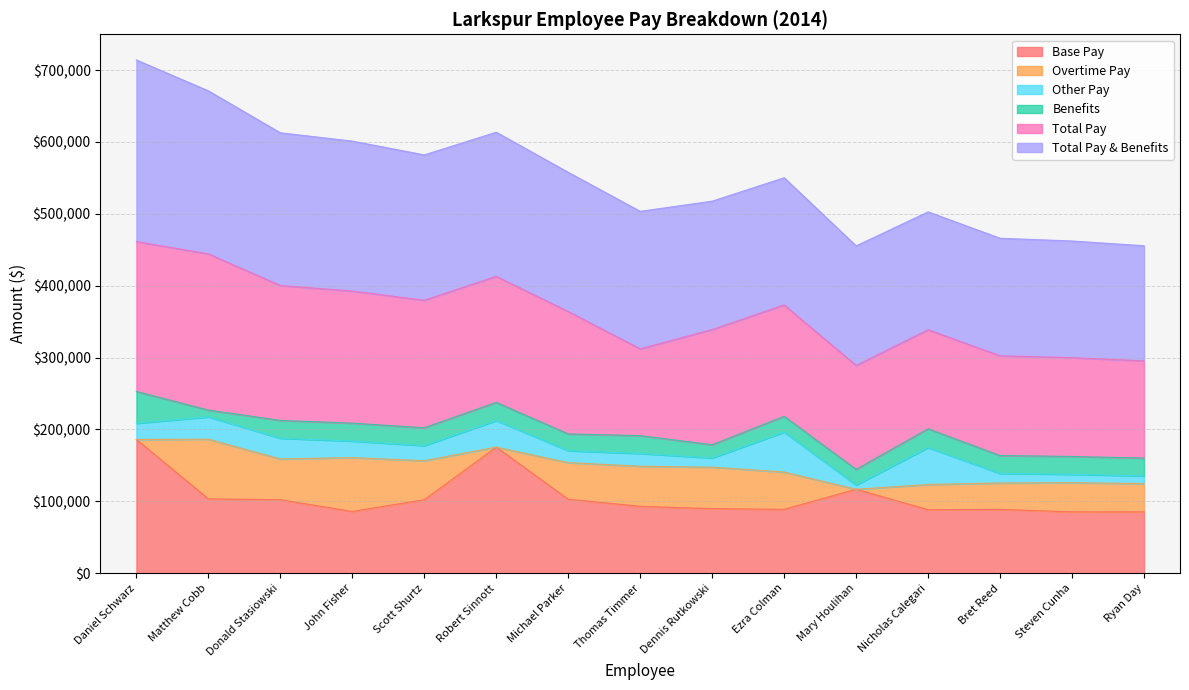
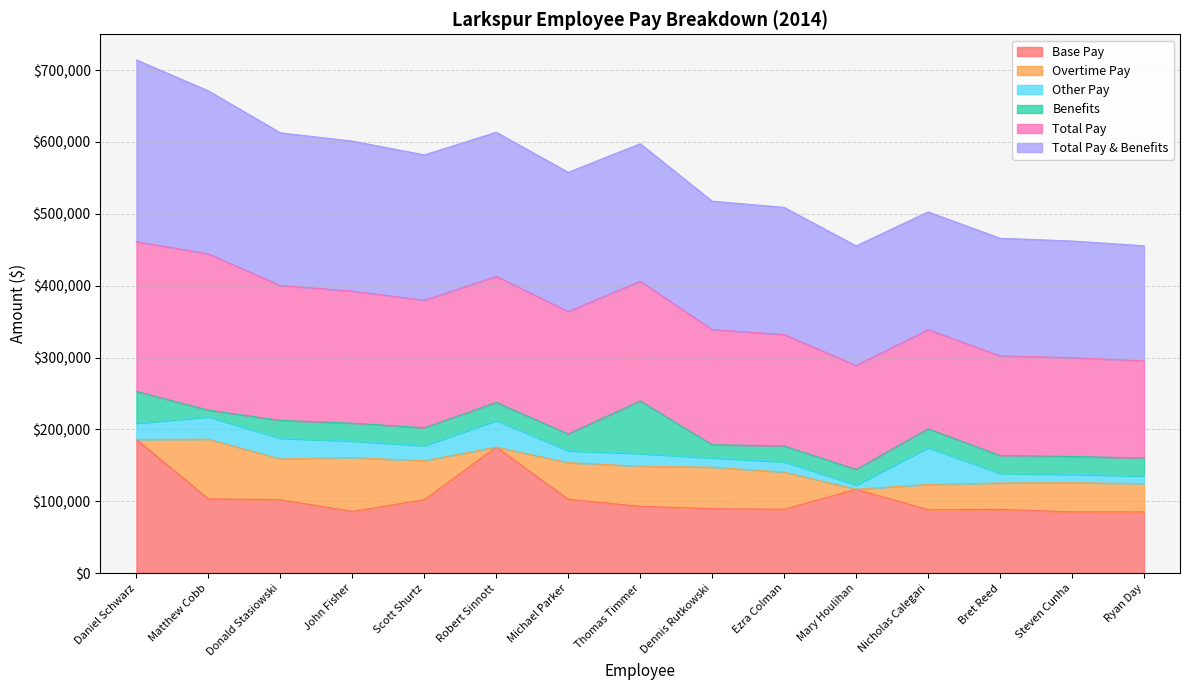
  {
    "Base Pay": {
      "Matthew Cobb": "$100,000",
      "Donald Stasiowski": "$100,000",
      "John Fisher": "$90,000",
      "Scott Shurtz": "$100,000",
      "Michael Parker": "$100,000",
      "Thomas Timmer": "$90,000",
      "Dennis Rutkowski": "$90,000",
      "Ezra Colman": "$90,000",
      "Nicholas Calegari": "$90,000",
      "Bret Reed": "$90,000",
      "Steven Cunha": "$90,000",
      "Ryan Day": "$90,000"
    },
    "Overtime Pay": {
      "Matthew Cobb": "$80,000",
      "Donald Stasiowski": "$60,000",
      "John Fisher": "$70,000",
      "Scott Shurtz": "$50,000",
      "Michael Parker": "$50,000",
      "Thomas Timmer": "$60,000",
      "Dennis Rutkowski": "$60,000",
      "Ezra Colman": "$50,000",
      "Nicholas Calegari": "$40,000",
      "Bret Reed": "$40,000",
      "Steven Cunha": "$40,000",
      "Ryan Day": "$40,000"
    },
    "Other Pay": {
      "Daniel Schwarz": "$20,000",
      "Matthew Cobb": "$30,000",
      "Donald Stasiowski": "$30,000",
      "John Fisher": "$20,000",
      "Scott Shurtz": "$20,000",
      "Robert Sinnott": "$40,000",
      "Michael Parker": "$20,000",
      "Thomas Timmer": "$20,000",
      "Dennis Rutkowski": "$10,000",
-     "Ezra Colman": "$60,000",
+     "Ezra Colman": "$10,000",
      "Mary Houlihan": "$10,000",
      "Nicholas Calegari": "$50,000",
      "Bret Reed": "$10,000",
      "Steven Cunha": "$10,000",
      "Ryan Day": "$10,000"
    },
    "Benefits": {
      "Daniel Schwarz": "$40,000",
      "Matthew Cobb": "$10,000",
      "Donald Stasiowski": "$20,000",
      "John Fisher": "$20,000",
      "Scott Shurtz": "$20,000",
      "Robert Sinnott": "$30,000",
      "Michael Parker": "$20,000",
-     "Thomas Timmer": "$20,000",
+     "Thomas Timmer": "$70,000",
      "Dennis Rutkowski": "$20,000",
      "Ezra Colman": "$20,000",
      "Mary Houlihan": "$20,000",
      "Nicholas Calegari": "$30,000",
      "Bret Reed": "$20,000",
      "Steven Cunha": "$20,000",
      "Ryan Day": "$20,000"
    },
    "Total Pay": {
      "Daniel Schwarz": "$210,000",
      "Matthew Cobb": "$220,000",
      "Donald Stasiowski": "$190,000",
      "John Fisher": "$180,000",
      "Scott Shurtz": "$180,000",
      "Robert Sinnott": "$180,000",
      "Michael Parker": "$170,000",
-     "Thomas Timmer": "$120,000",
+     "Thomas Timmer": "$170,000",
      "Dennis Rutkowski": "$160,000",
      "Ezra Colman": "$150,000",
      "Mary Houlihan": "$140,000",
      "Nicholas Calegari": "$140,000",
      "Bret Reed": "$140,000",
      "Steven Cunha": "$140,000",
      "Ryan Day": "$140,000"
    },
    "Total Pay & Benefits": {
      "Daniel Schwarz": "$250,000",
      "Matthew Cobb": "$230,000",
      "Donald Stasiowski": "$210,000",
      "John Fisher": "$210,000",
      "Scott Shurtz": "$200,000",
      "Robert Sinnott": "$200,000",
      "Michael Parker": "$190,000",
      "Thomas Timmer": "$190,000",
      "Dennis Rutkowski": "$180,000",
      "Ezra Colman": "$180,000",
      "Mary Houlihan": "$170,000",
      "Nicholas Calegari": "$160,000",
      "Bret Reed": "$160,000",
      "Steven Cunha": "$160,000",
      "Ryan Day": "$160,000"
    }
  }
